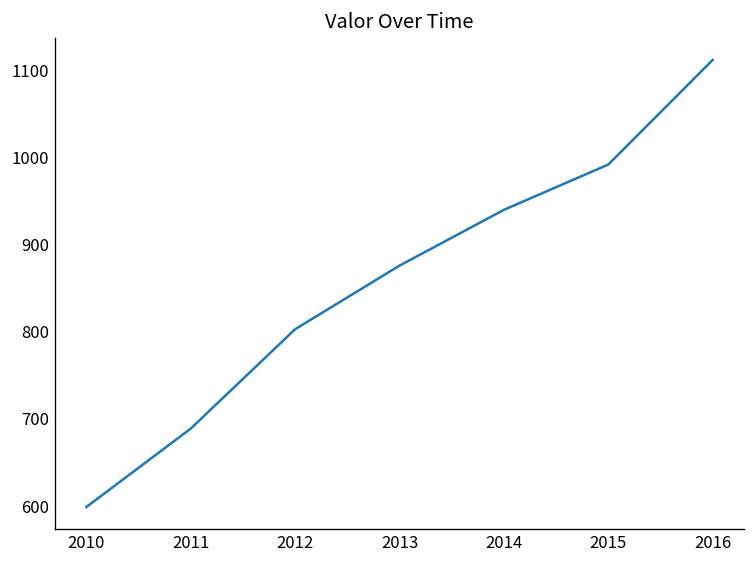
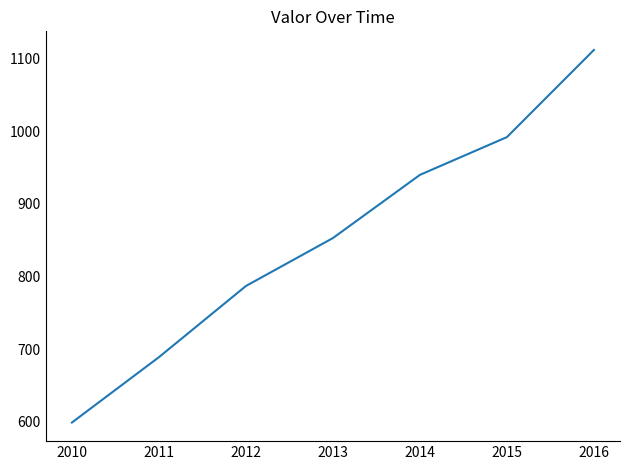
  {
    "2010": 600,
    "2011": 690,
-   "2012": 800,
-   "2013": 880,
+   "2012": 790,
+   "2013": 850,
    "2014": 940,
    "2015": 990,
    "2016": 1110
  }
